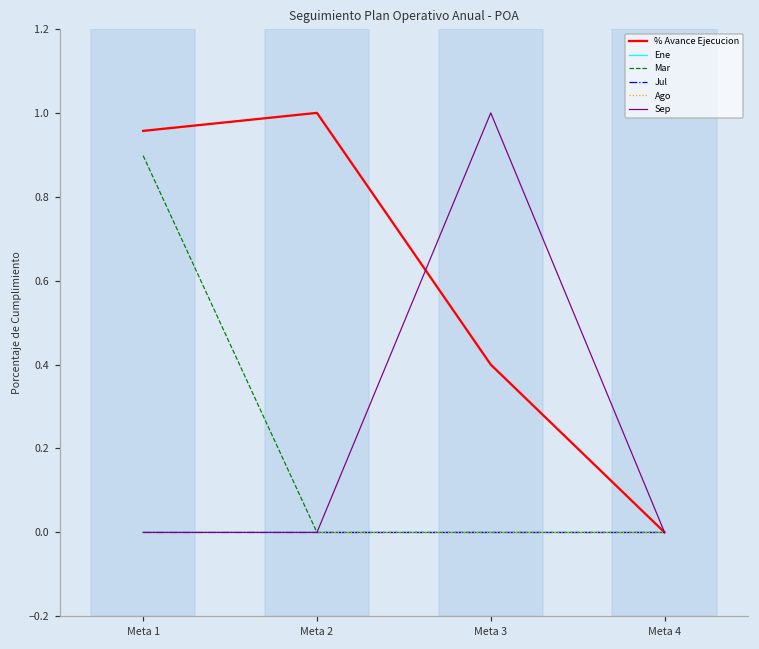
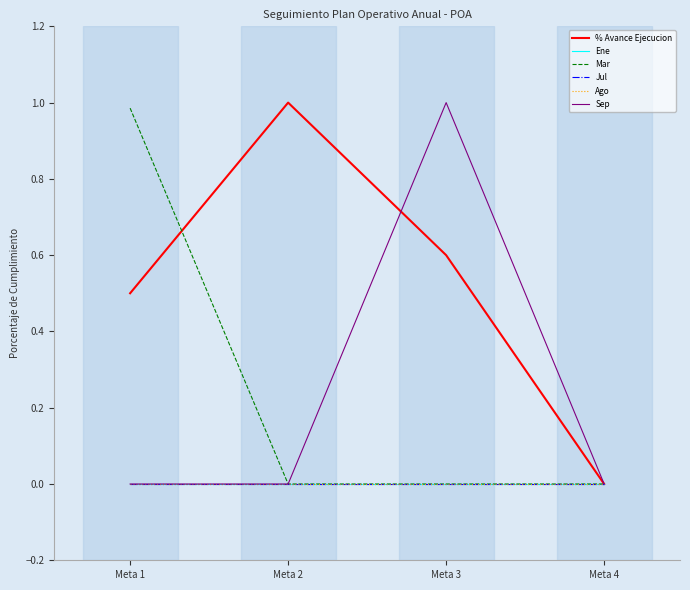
  {
    "% Avance Ejecucion": {
-     "Meta 1": 0.96,
+     "Meta 1": 0.50,
      "Meta 2": 1.00,
-     "Meta 3": 0.4
+     "Meta 3": 0.6
    },
    "Mar": {
-     "Meta 1": 0.90
+     "Meta 1": 0.99
    },
    "Sep": {
      "Meta 3": 1.00
    }
  }
